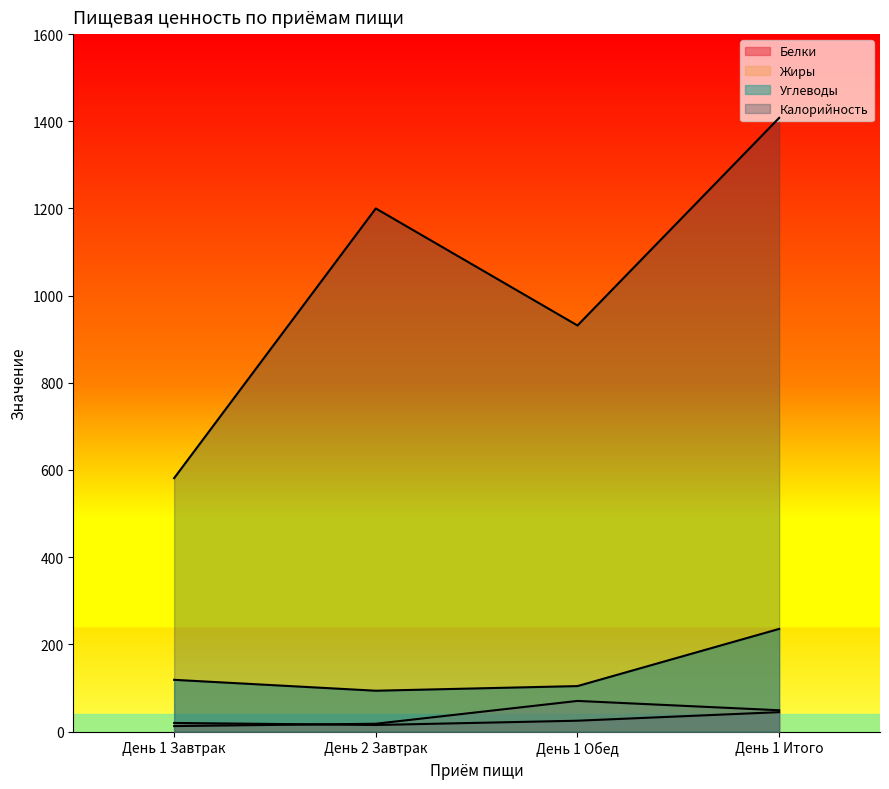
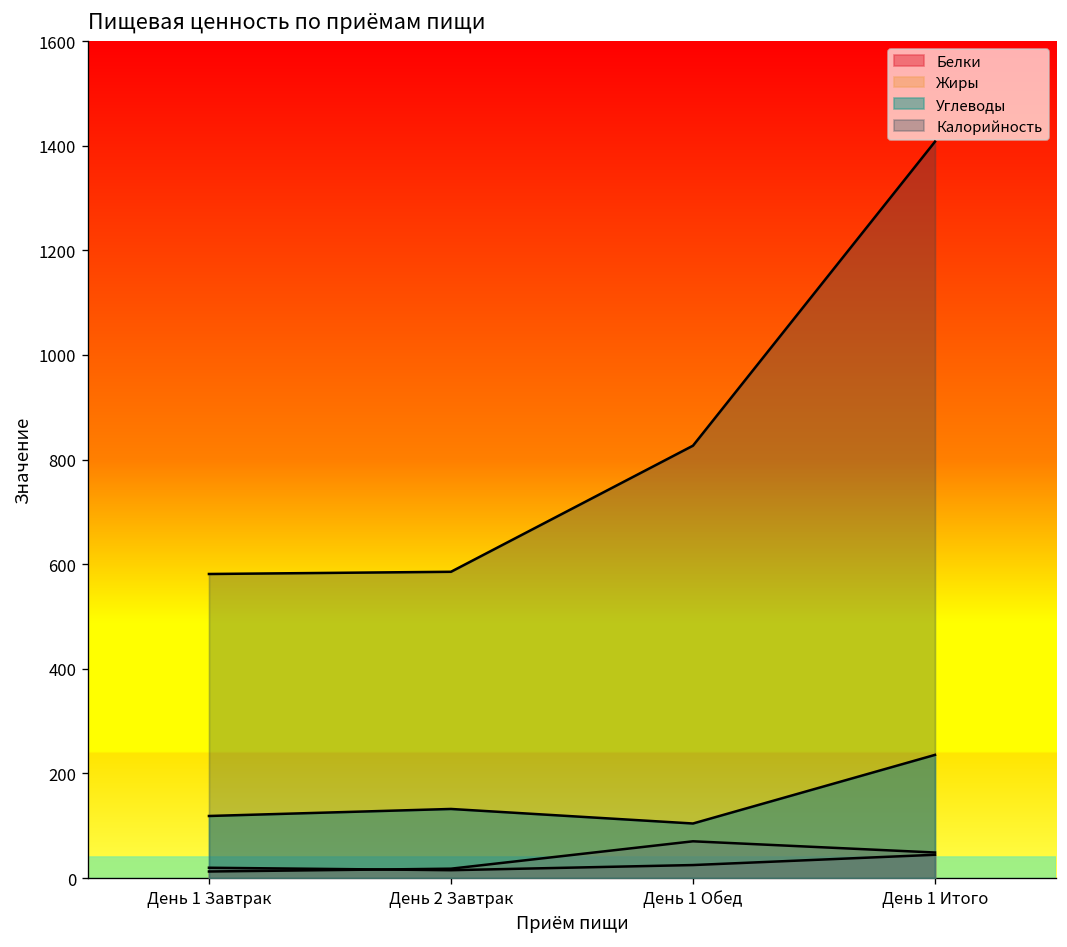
  {
    "Жиры": {
      "День 1 Обед": 70
    },
    "Углеводы": {
      "День 1 Завтрак": 120,
-     "День 2 Завтрак": 90,
+     "День 2 Завтрак": 130,
      "День 1 Обед": 100,
      "День 1 Итого": 240
    },
    "Калорийность": {
      "День 1 Завтрак": 580,
-     "День 2 Завтрак": 1200,
-     "День 1 Обед": 930
+     "День 2 Завтрак": 590,
+     "День 1 Обед": 830
    }
  }
